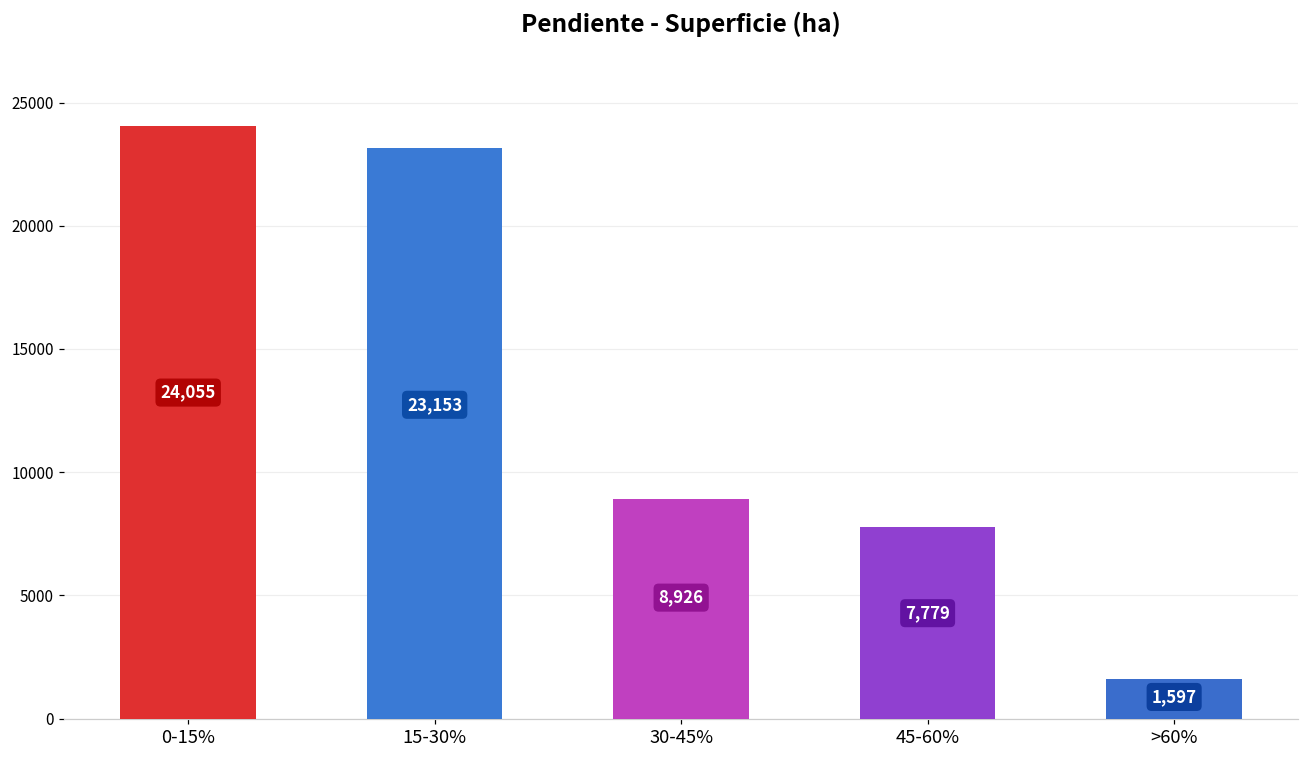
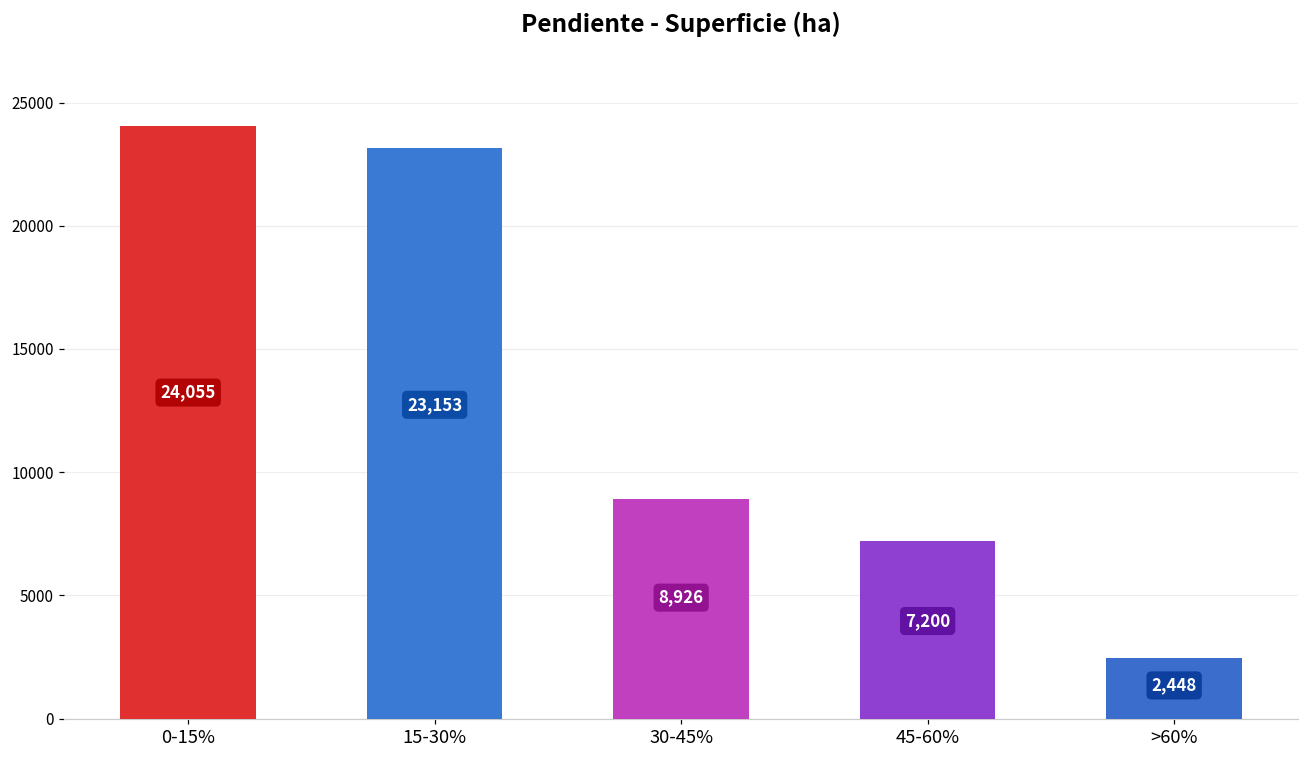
  {
-   "45-60%": "7,779",
-   ">60%": "1,597"
+   "45-60%": "7,200",
+   ">60%": "2,448"
  }
